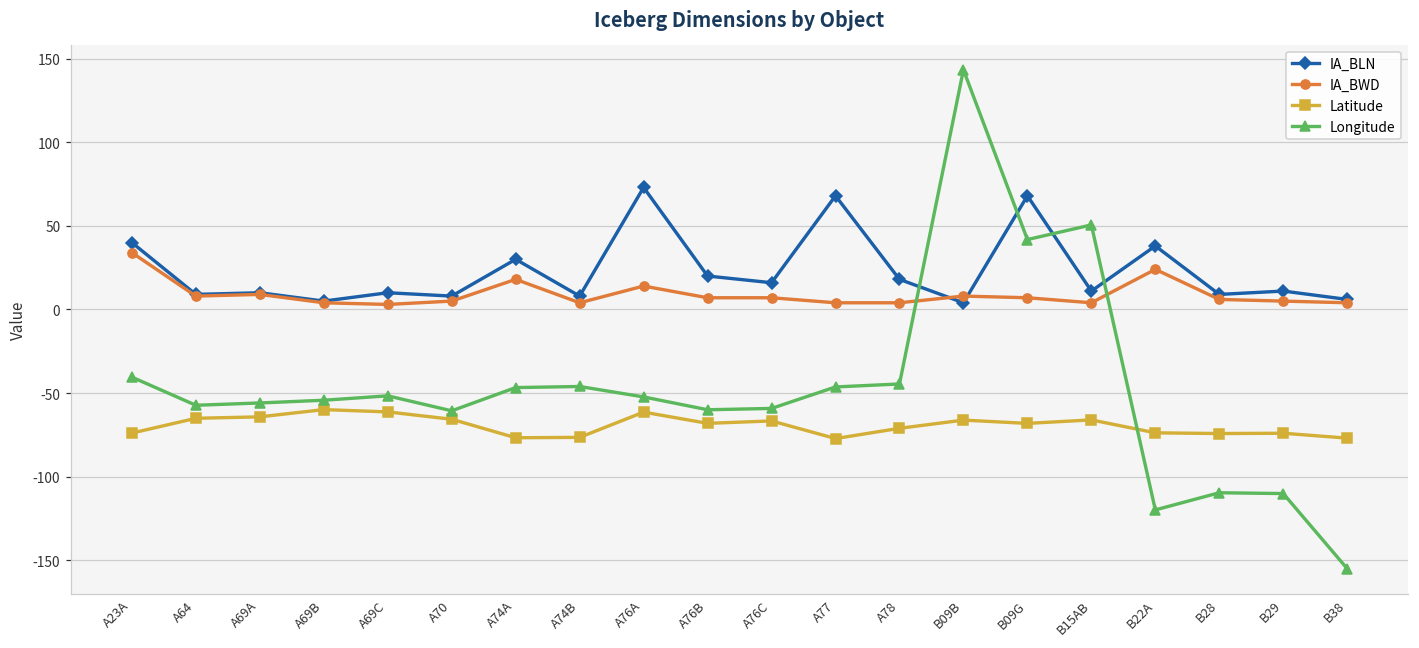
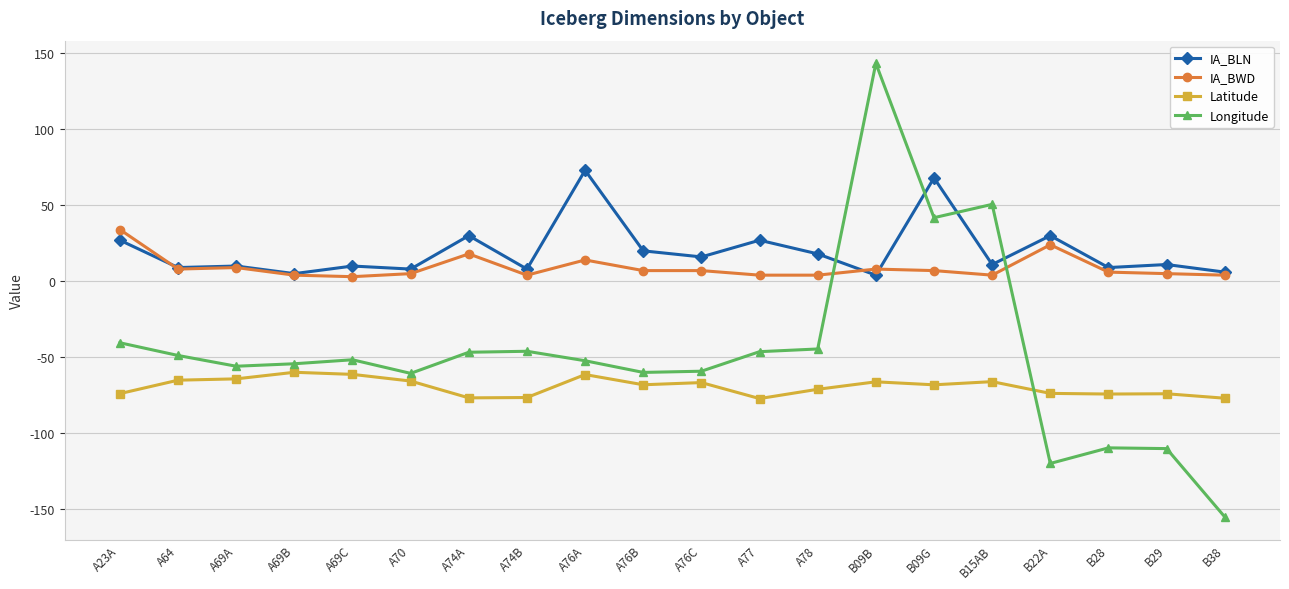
  {
    "IA_BLN": {
-     "A23A": 40,
+     "A23A": 27,
      "A69C": 10,
      "A70": 8,
      "A74A": 30,
      "A74B": 8,
      "A76A": 73,
      "A76B": 20,
      "A76C": 16,
-     "A77": 68,
+     "A77": 27,
      "A78": 18,
      "B09B": 4,
      "B09G": 68,
      "B15AB": 11,
-     "B22A": 38,
+     "B22A": 30,
      "B28": 9,
      "B29": 11,
      "B38": 6
    },
    "Longitude": {
      "A23A": -41,
-     "A64": -57,
+     "A64": -49,
      "A69A": -56,
      "A69B": -54,
      "A69C": -52,
      "A70": -61,
      "A74A": -47,
      "A74B": -46,
      "A76A": -52,
      "A76B": -60,
      "A76C": -59,
      "A77": -46,
      "A78": -45,
      "B09B": 143,
      "B09G": 42,
      "B15AB": 51,
      "B22A": -120,
      "B28": -110,
      "B29": -110,
      "B38": -155
    }
  }
